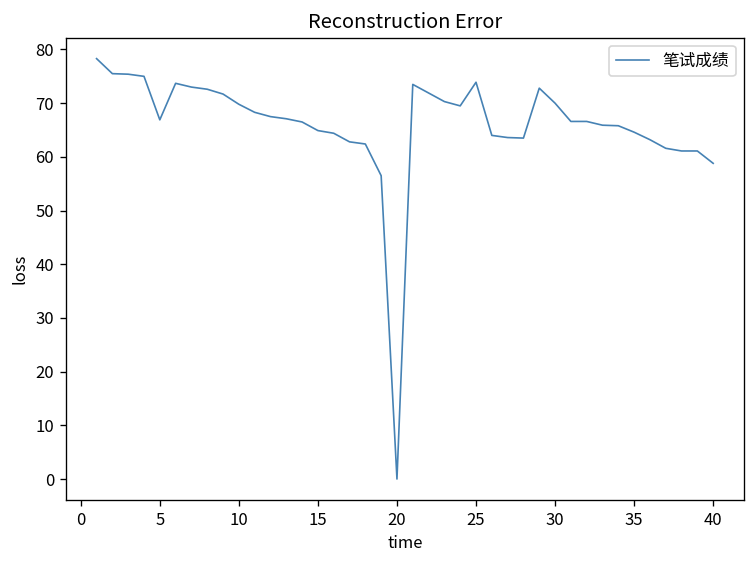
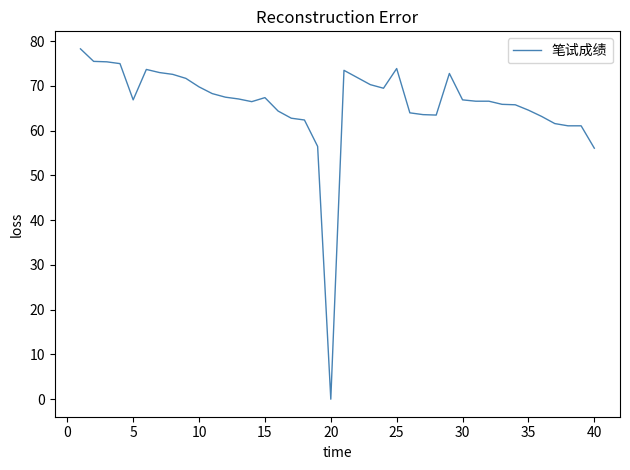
  {
    "5": 67,
    "10": 70,
-   "15": 65,
+   "15": 67,
    "20": 0,
    "25": 74,
-   "30": 70,
+   "30": 67,
    "35": 65,
-   "40": 59
+   "40": 56
  }
